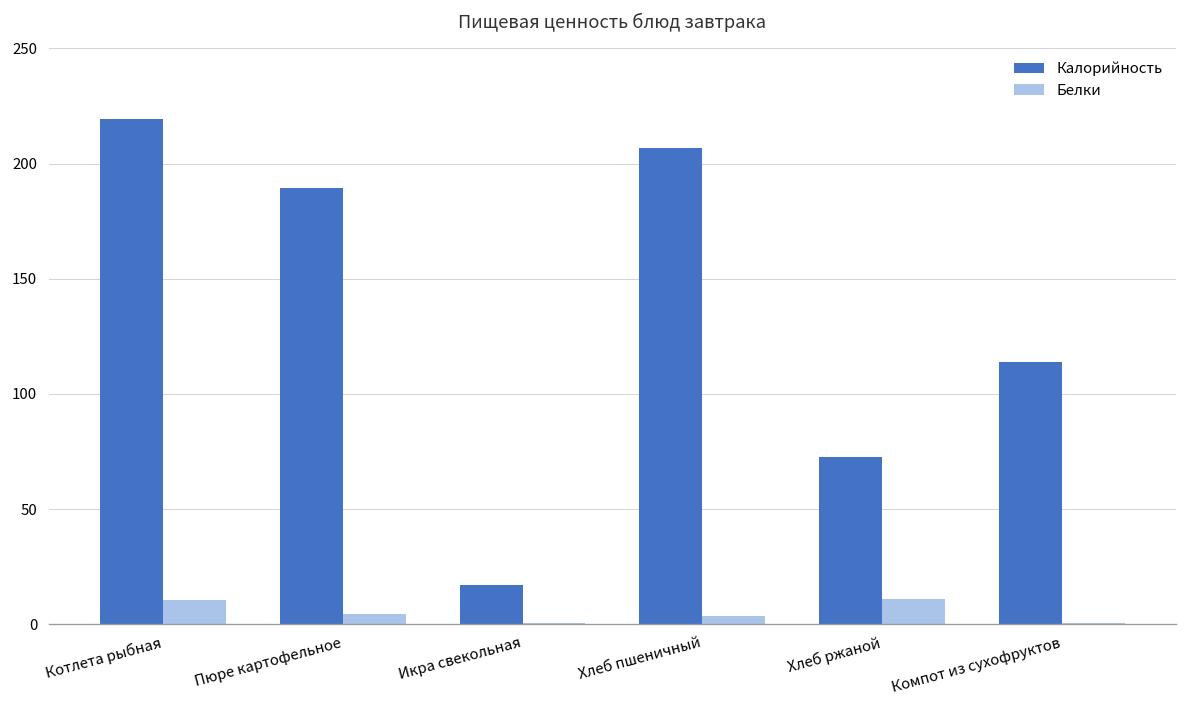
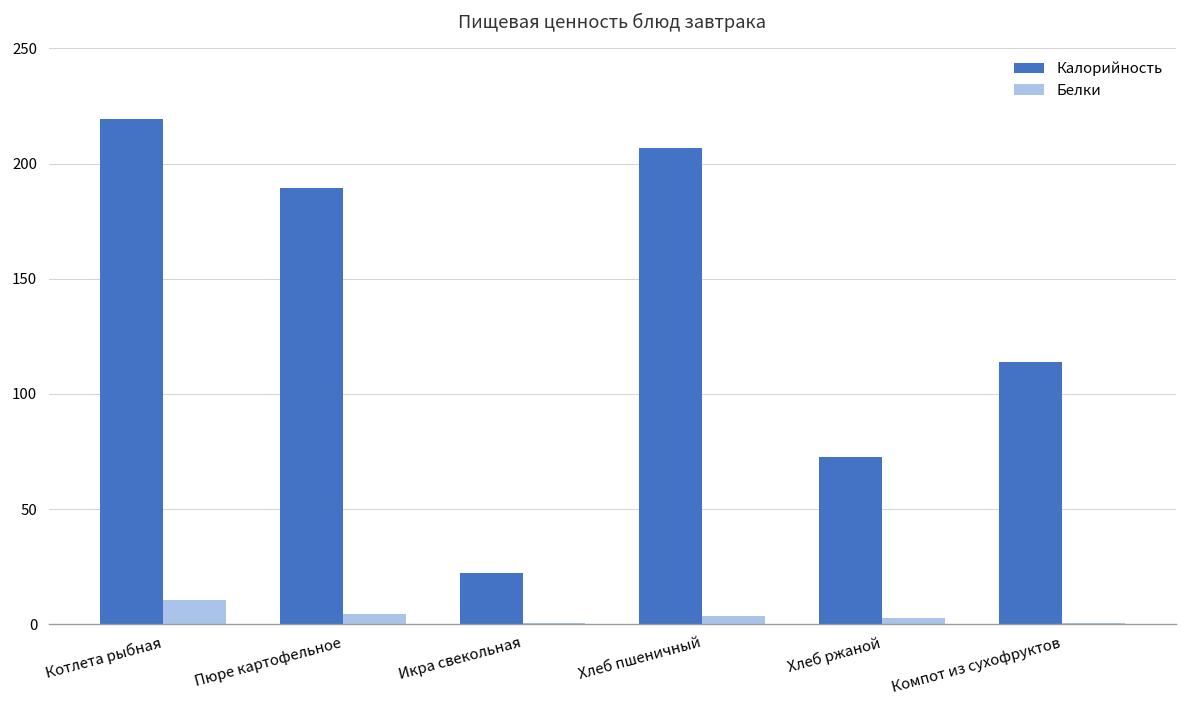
  {
    "Калорийность": {
      "Котлета рыбная": 219,
      "Пюре картофельное": 190,
-     "Икра свекольная": 17,
+     "Икра свекольная": 22,
      "Хлеб пшеничный": 207,
      "Хлеб ржаной": 72,
      "Компот из сухофруктов": 114
    },
    "Белки": {
      "Котлета рыбная": 11,
      "Пюре картофельное": 4,
      "Хлеб пшеничный": 4,
-     "Хлеб ржаной": 11
+     "Хлеб ржаной": 3
    }
  }
